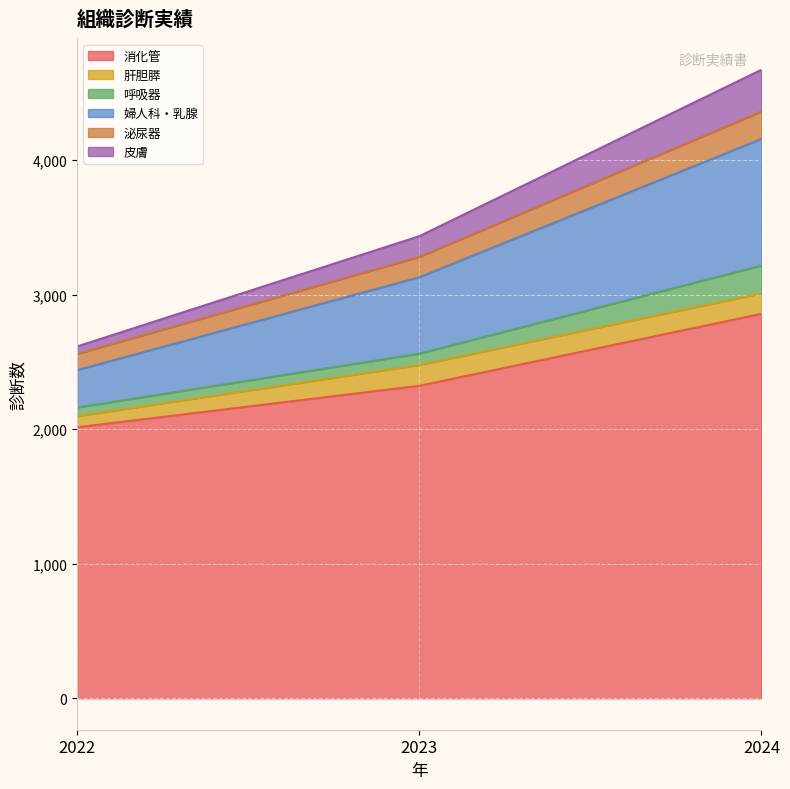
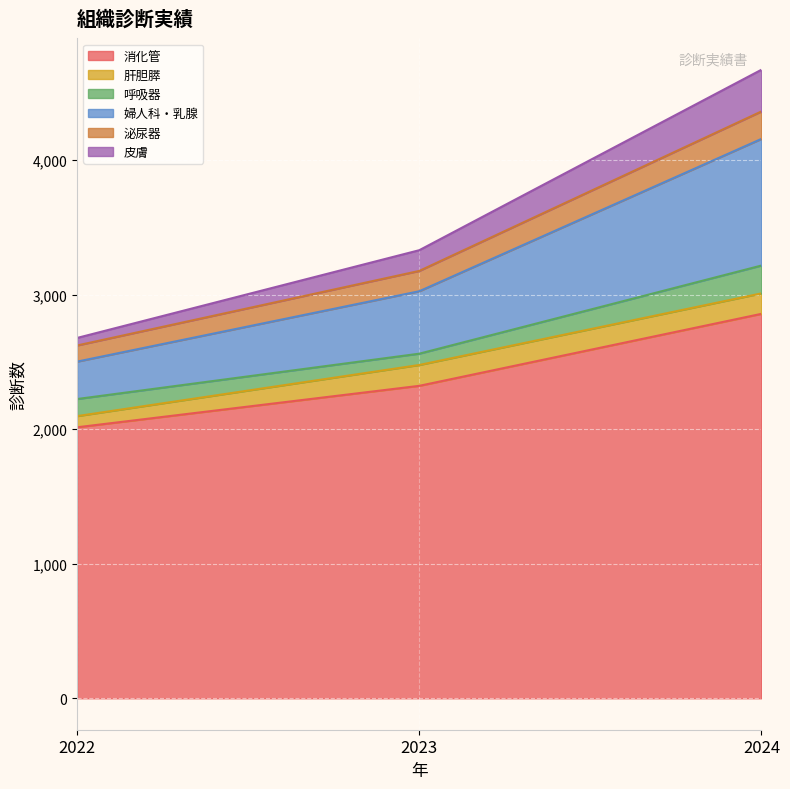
  {
    "呼吸器": {
-     "2022": 60,
+     "2022": 130,
      "2023": 80,
      "2024": 210
    },
    "婦人科・乳腺": {
      "2022": 280,
-     "2023": 570,
+     "2023": 460,
      "2024": 940
    },
    "皮膚": {
      "2022": 60,
      "2023": 150,
      "2024": 310
    }
  }
